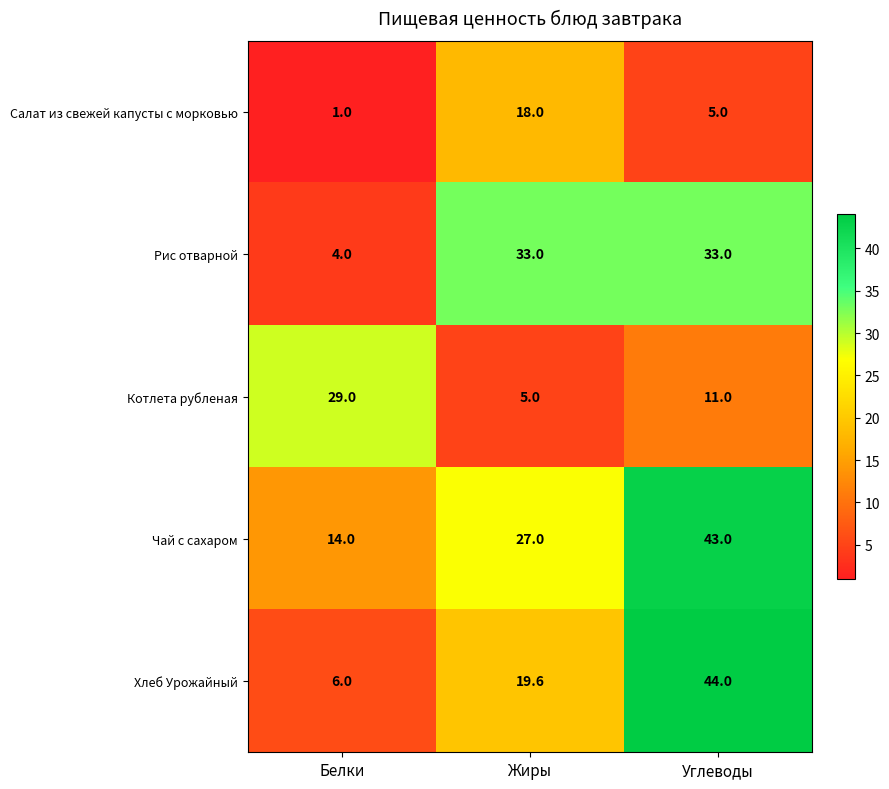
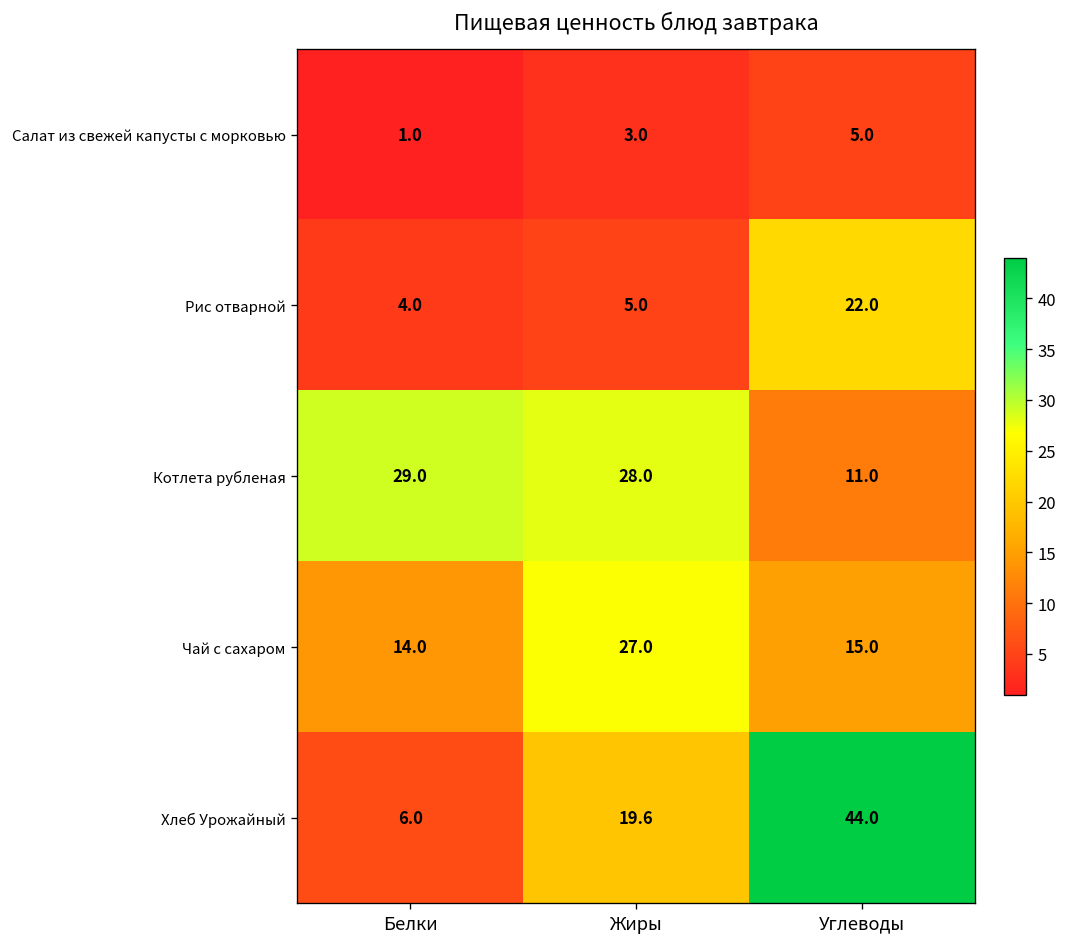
  {
    "Салат из свежей капусты с морковью": {
      "Белки": 1.0,
-     "Жиры": 18.0,
+     "Жиры": 3.0,
      "Углеводы": 5.0
    },
    "Рис отварной": {
      "Белки": 4.0,
-     "Жиры": 33.0,
-     "Углеводы": 33.0
+     "Жиры": 5.0,
+     "Углеводы": 22.0
    },
    "Котлета рубленая": {
      "Белки": 29.0,
-     "Жиры": 5.0,
+     "Жиры": 28.0,
      "Углеводы": 11.0
    },
    "Чай с сахаром": {
      "Белки": 14.0,
      "Жиры": 27.0,
-     "Углеводы": 43.0
+     "Углеводы": 15.0
    },
    "Хлеб Урожайный": {
      "Белки": 6.0,
      "Жиры": 19.6,
      "Углеводы": 44.0
    }
  }
